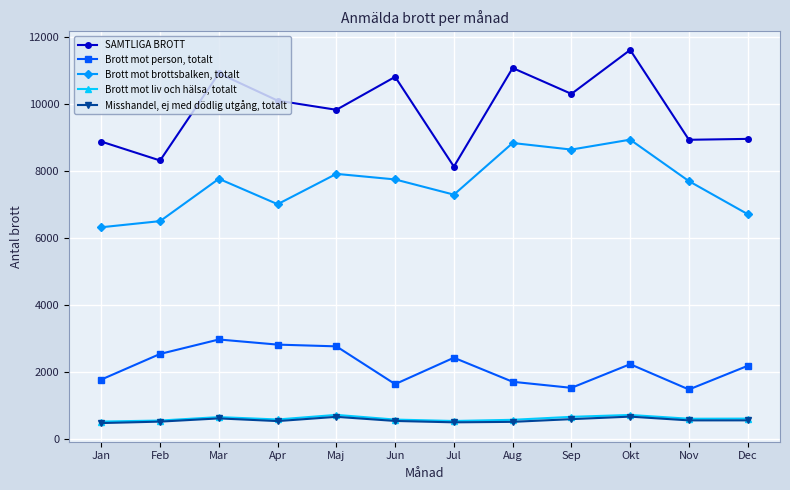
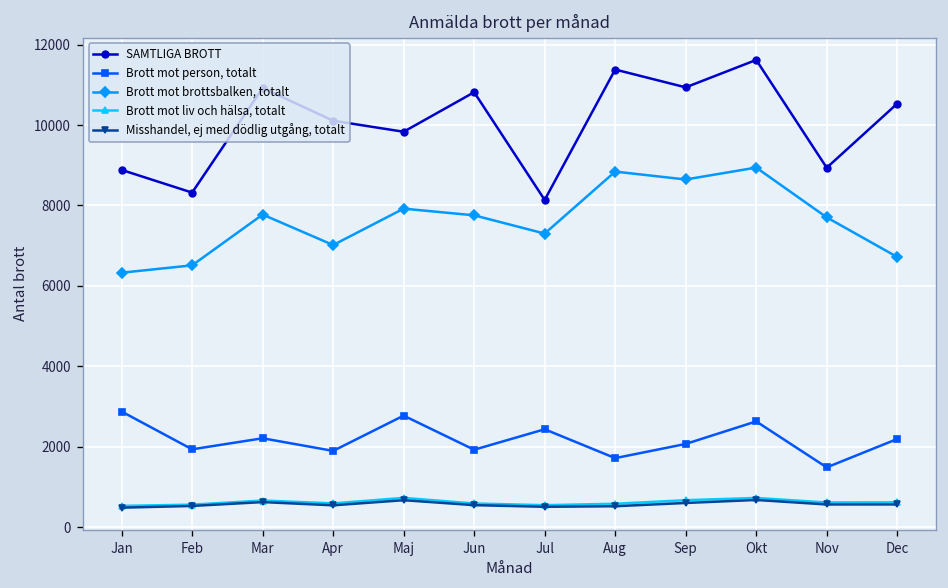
  {
    "SAMTLIGA BROTT": {
      "Jan": 8900,
      "Feb": 8300,
      "Maj": 9800,
      "Jun": 10800,
      "Jul": 8100,
-     "Aug": 11100,
-     "Sep": 10300,
+     "Aug": 11400,
+     "Sep": 10900,
      "Okt": 11600,
      "Nov": 8900,
-     "Dec": 9000
+     "Dec": 10500
    },
    "Brott mot person, totalt": {
-     "Jan": 1800,
-     "Feb": 2500,
-     "Mar": 3000,
-     "Apr": 2800,
+     "Jan": 2900,
+     "Feb": 1900,
+     "Mar": 2200,
+     "Apr": 1900,
      "Maj": 2800,
-     "Jun": 1600,
+     "Jun": 1900,
      "Jul": 2400,
      "Aug": 1700,
-     "Sep": 1500,
-     "Okt": 2200,
+     "Sep": 2100,
+     "Okt": 2600,
      "Nov": 1500,
      "Dec": 2200
    }
  }
